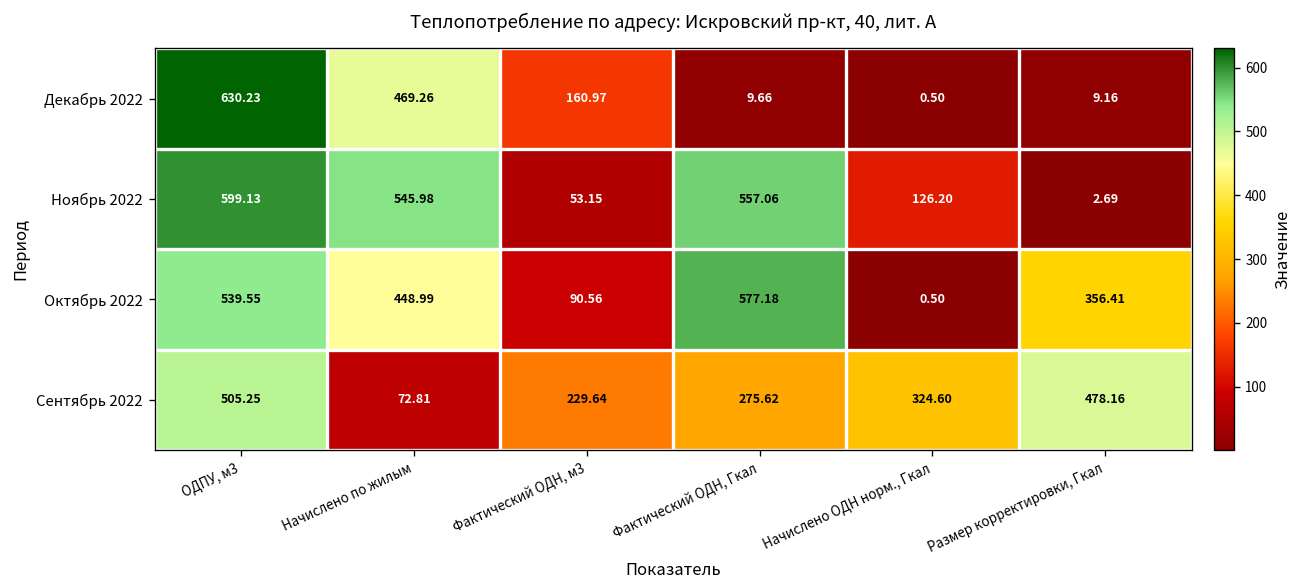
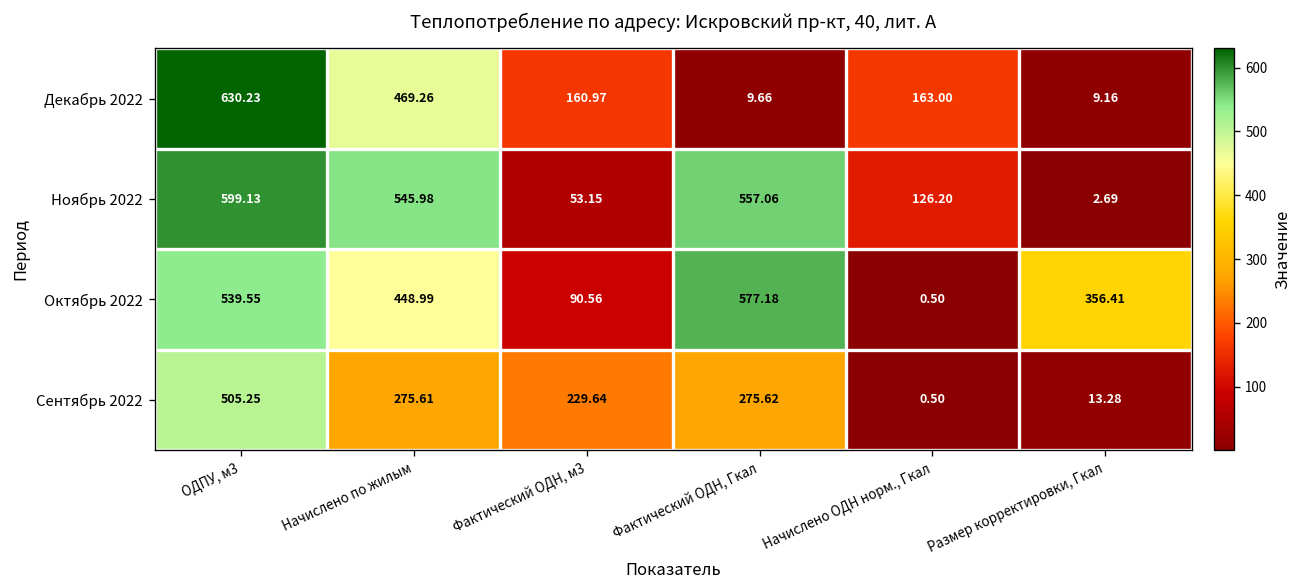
  {
    "Декабрь 2022": {
      "ОДПУ, м3": 630.23,
      "Начислено по жилым": 469.26,
      "Фактический ОДН, м3": 160.97,
      "Фактический ОДН, Гкал": 9.66,
-     "Начислено ОДН норм., Гкал": 0.50,
+     "Начислено ОДН норм., Гкал": 163.00,
      "Размер корректировки, Гкал": 9.16
    },
    "Ноябрь 2022": {
      "ОДПУ, м3": 599.13,
      "Начислено по жилым": 545.98,
      "Фактический ОДН, м3": 53.15,
      "Фактический ОДН, Гкал": 557.06,
      "Начислено ОДН норм., Гкал": 126.20,
      "Размер корректировки, Гкал": 2.69
    },
    "Октябрь 2022": {
      "ОДПУ, м3": 539.55,
      "Начислено по жилым": 448.99,
      "Фактический ОДН, м3": 90.56,
      "Фактический ОДН, Гкал": 577.18,
      "Начислено ОДН норм., Гкал": 0.50,
      "Размер корректировки, Гкал": 356.41
    },
    "Сентябрь 2022": {
      "ОДПУ, м3": 505.25,
-     "Начислено по жилым": 72.81,
+     "Начислено по жилым": 275.61,
      "Фактический ОДН, м3": 229.64,
      "Фактический ОДН, Гкал": 275.62,
-     "Начислено ОДН норм., Гкал": 324.60,
-     "Размер корректировки, Гкал": 478.16
+     "Начислено ОДН норм., Гкал": 0.50,
+     "Размер корректировки, Гкал": 13.28
    }
  }
